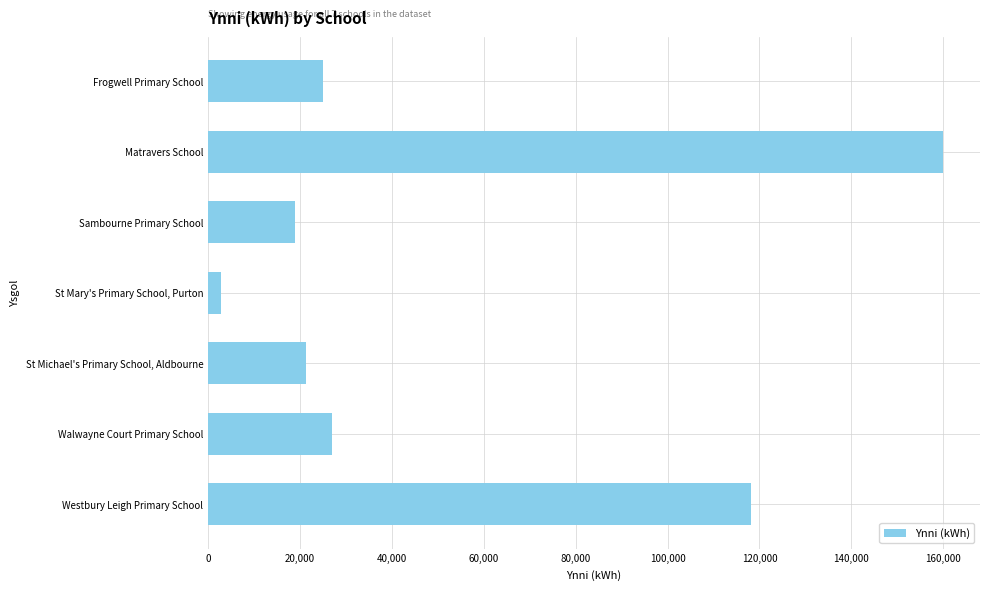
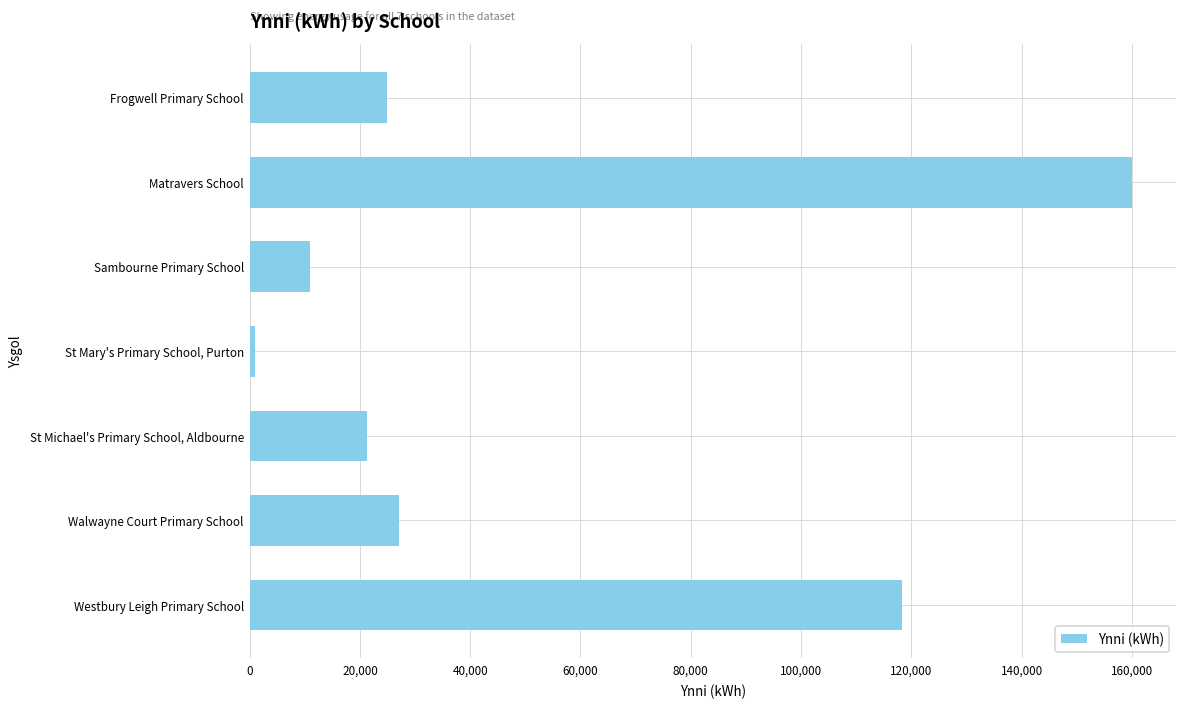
  {
    "Frogwell Primary School": "25,000",
    "Matravers School": "160,000",
-   "Sambourne Primary School": "19,000",
-   "St Mary's Primary School, Purton": "3,000",
+   "Sambourne Primary School": "11,000",
+   "St Mary's Primary School, Purton": "1,000",
    "St Michael's Primary School, Aldbourne": "21,000",
    "Walwayne Court Primary School": "27,000",
    "Westbury Leigh Primary School": "118,000"
  }
